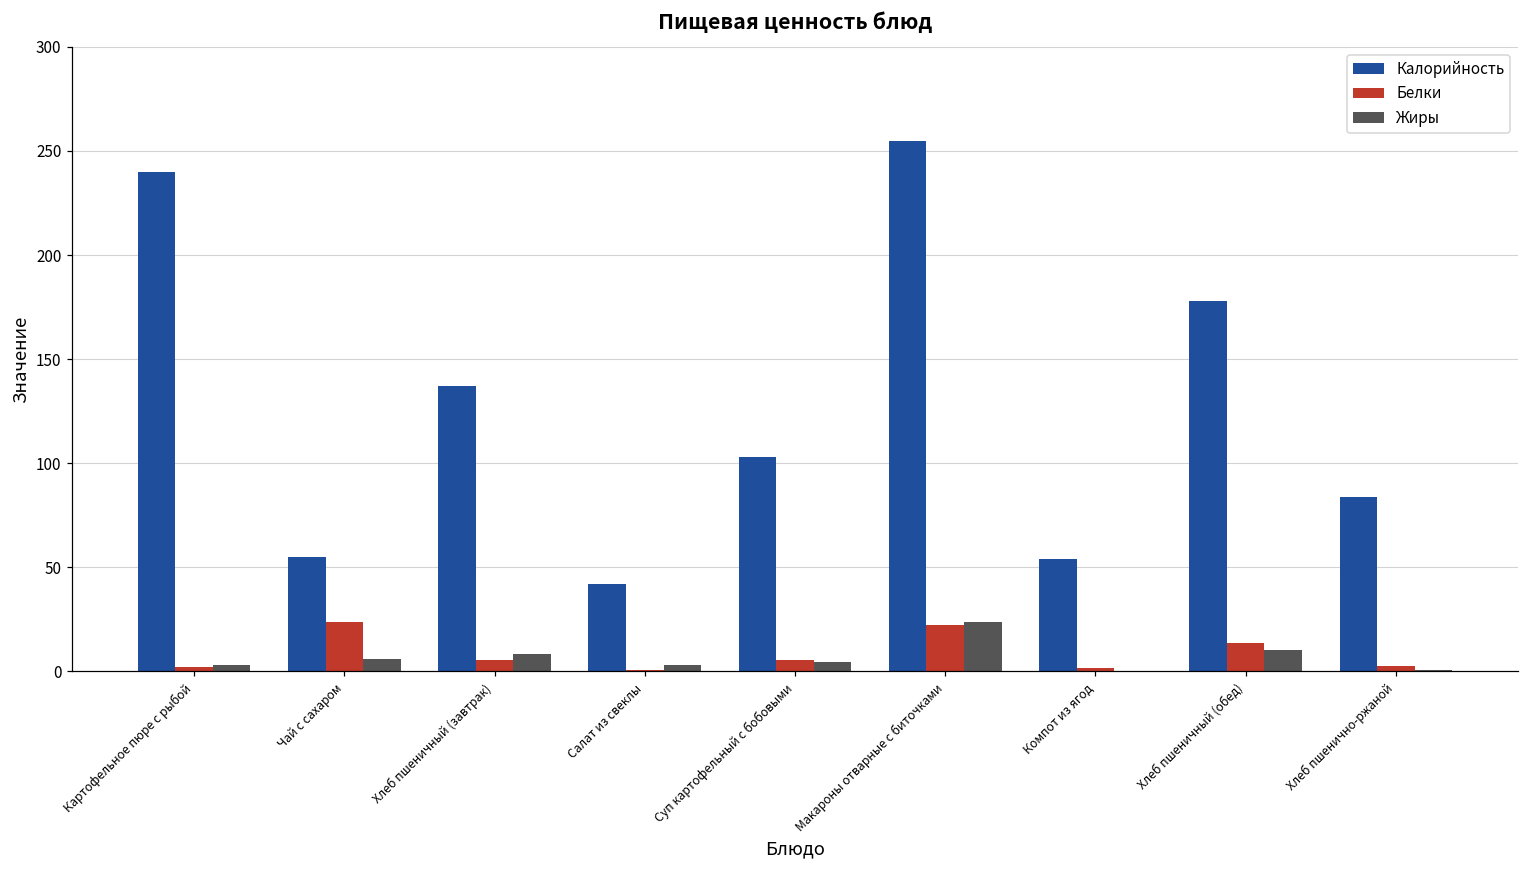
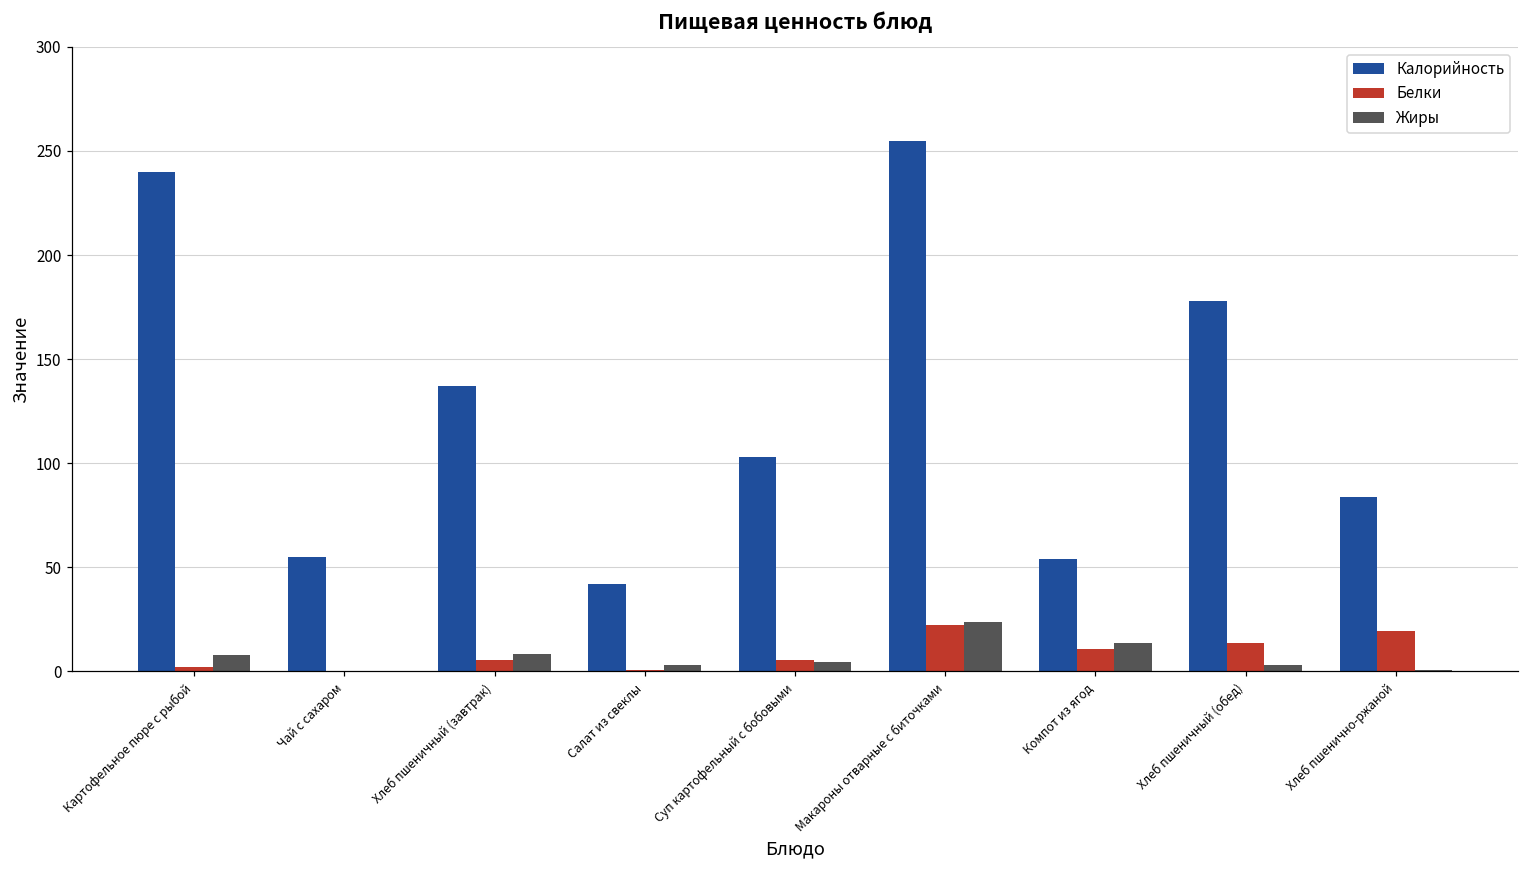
  {
    "Калорийность": {
      "Картофельное пюре с рыбой": 240,
      "Чай с сахаром": 55,
      "Хлеб пшеничный (завтрак)": 137,
      "Салат из свеклы": 42,
      "Суп картофельный с бобовыми": 103,
      "Макароны отварные с биточками": 255,
      "Компот из ягод": 54,
      "Хлеб пшеничный (обед)": 178,
      "Хлеб пшенично-ржаной": 84
    },
    "Белки": {
      "Картофельное пюре с рыбой": 2,
-     "Чай с сахаром": 24,
+     "Чай с сахаром": 0,
      "Хлеб пшеничный (завтрак)": 5,
      "Суп картофельный с бобовыми": 6,
      "Макароны отварные с биточками": 22,
-     "Компот из ягод": 2,
+     "Компот из ягод": 11,
      "Хлеб пшеничный (обед)": 14,
-     "Хлеб пшенично-ржаной": 3
+     "Хлеб пшенично-ржаной": 19
    },
    "Жиры": {
-     "Картофельное пюре с рыбой": 3,
-     "Чай с сахаром": 6,
+     "Картофельное пюре с рыбой": 8,
+     "Чай с сахаром": 0,
      "Хлеб пшеничный (завтрак)": 8,
      "Салат из свеклы": 3,
      "Суп картофельный с бобовыми": 4,
      "Макароны отварные с биточками": 24,
-     "Компот из ягод": 0,
-     "Хлеб пшеничный (обед)": 10
+     "Компот из ягод": 13,
+     "Хлеб пшеничный (обед)": 3
    }
  }
